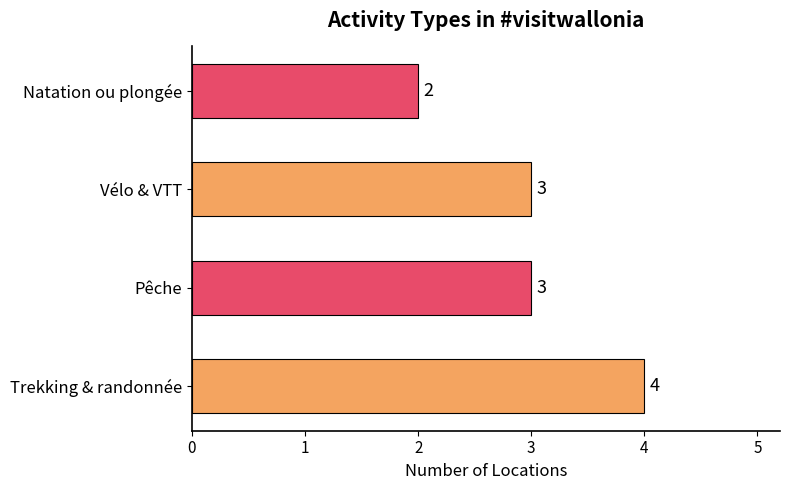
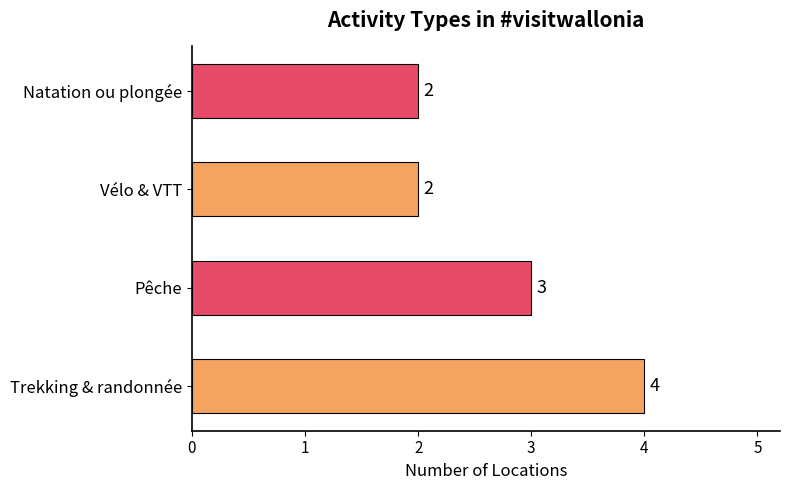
  {
    "Natation ou plongée": 2,
-   "Vélo & VTT": 3,
+   "Vélo & VTT": 2,
    "Pêche": 3,
    "Trekking & randonnée": 4
  }
